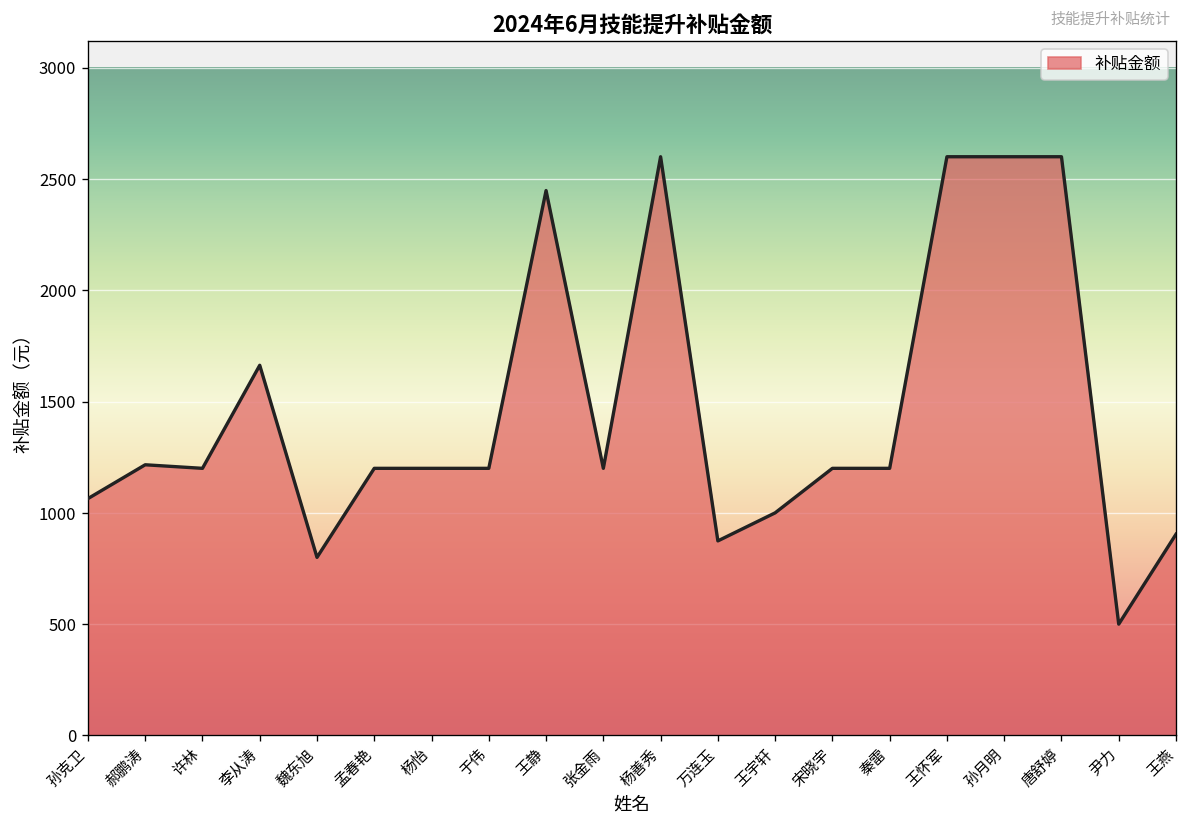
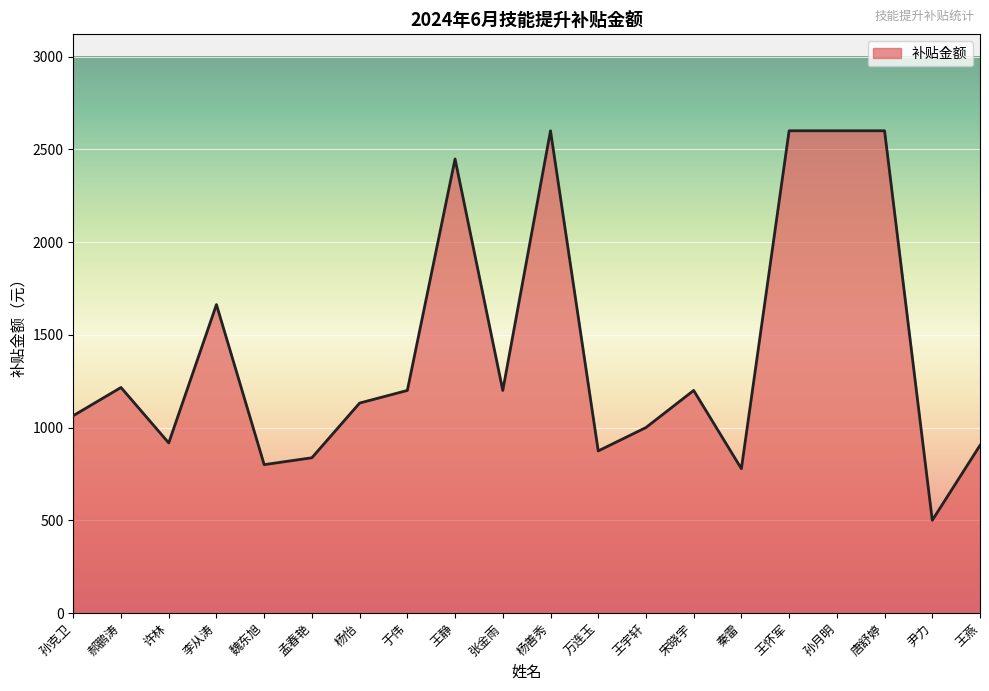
  {
    "孙克卫": 1060,
    "郝鹏涛": 1220,
-   "许林": 1200,
+   "许林": 920,
    "李从涛": 1660,
    "魏东旭": 800,
-   "孟春艳": 1200,
-   "杨怡": 1200,
+   "孟春艳": 840,
+   "杨怡": 1130,
    "于伟": 1200,
    "王静": 2450,
    "张金雨": 1200,
    "杨善秀": 2600,
    "万连玉": 870,
    "王宇轩": 1000,
    "宋晓宇": 1200,
-   "秦雷": 1200,
+   "秦雷": 780,
    "王怀军": 2600,
    "孙月明": 2600,
    "唐舒婷": 2600,
    "尹力": 500,
    "王燕": 900
  }
